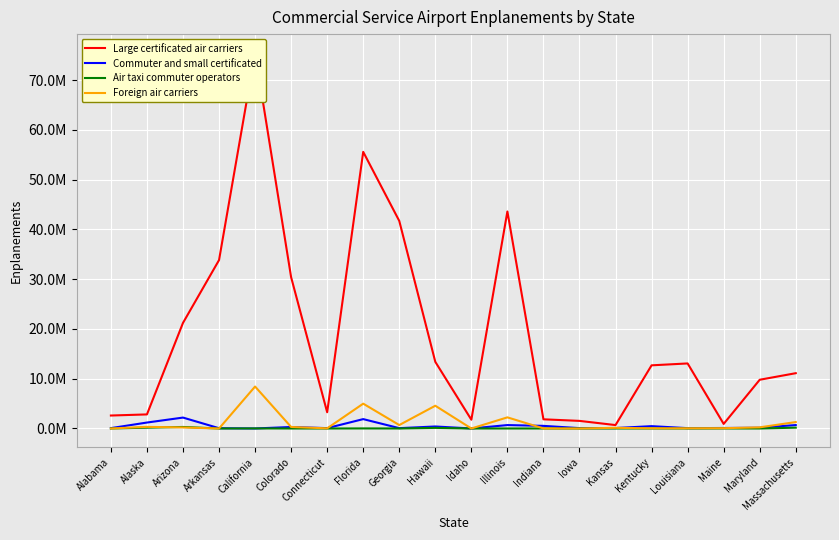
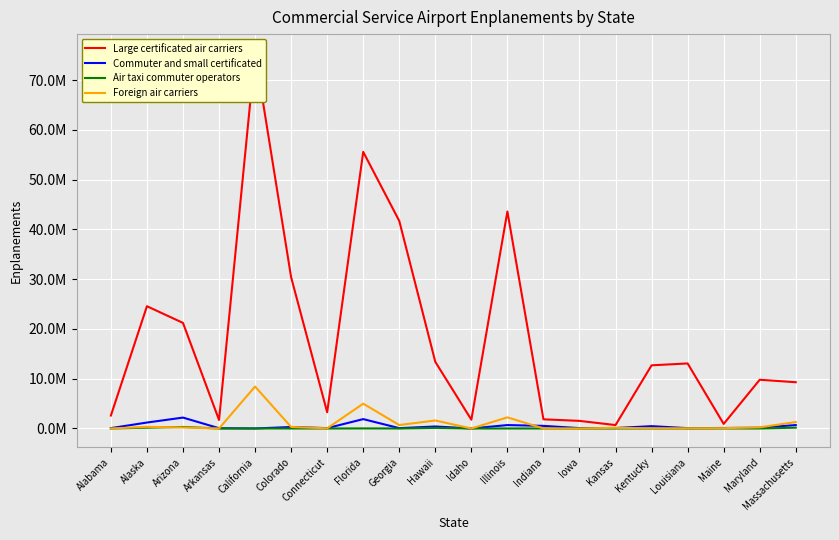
  {
    "Large certificated air carriers": {
      "Alabama": 3000000,
-     "Alaska": 3000000,
+     "Alaska": 25000000,
      "Arizona": 21000000,
-     "Arkansas": 34000000,
+     "Arkansas": 2000000,
      "Colorado": 30000000,
      "Connecticut": 3000000,
      "Florida": 56000000,
      "Georgia": 42000000,
      "Hawaii": 13000000,
      "Idaho": 2000000,
      "Illinois": 44000000,
      "Indiana": 2000000,
      "Iowa": 2000000,
      "Kansas": 1000000,
      "Kentucky": 13000000,
      "Louisiana": 13000000,
      "Maine": 1000000,
      "Maryland": 10000000,
-     "Massachusetts": 11000000
+     "Massachusetts": 9000000
    },
    "Commuter and small certificated": {
      "Alaska": 1000000,
      "Arizona": 2000000,
      "Florida": 2000000,
      "Illinois": 1000000,
      "Massachusetts": 1000000
    },
    "Air taxi commuter operators": {
      "Florida": 0,
      "Illinois": 0,
      "Massachusetts": 0
    },
    "Foreign air carriers": {
      "California": 8000000,
      "Florida": 5000000,
      "Georgia": 1000000,
-     "Hawaii": 5000000,
+     "Hawaii": 2000000,
      "Illinois": 2000000,
      "Massachusetts": 1000000
    }
  }
